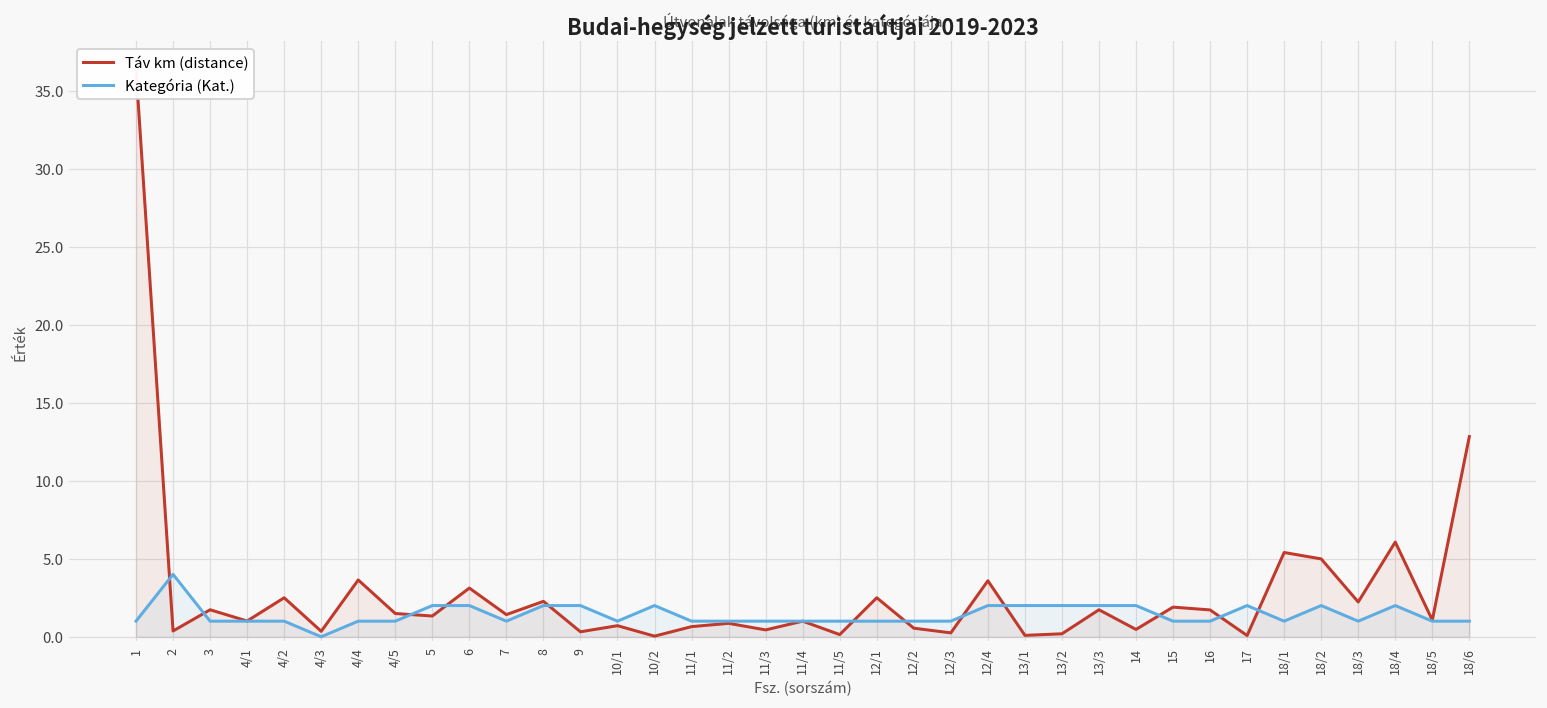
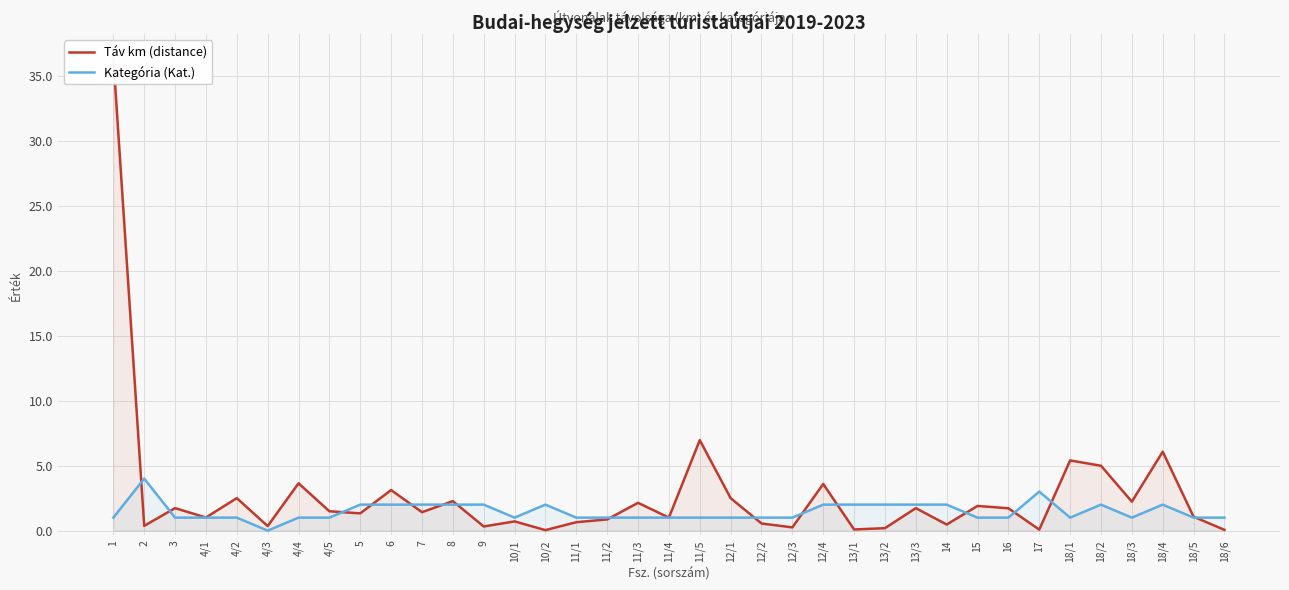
  {
    "Táv km (distance)": {
      "2": 0.4,
      "3": 1.7,
      "4/2": 2.5,
      "4/3": 0.4,
      "4/4": 3.6,
      "4/5": 1.5,
      "5": 1.3,
      "6": 3.1,
      "7": 1.4,
      "8": 2.3,
      "9": 0.3,
      "10/1": 0.7,
      "10/2": 0.0,
      "11/1": 0.7,
-     "11/3": 0.4,
-     "11/5": 0.1,
+     "11/3": 2.1,
+     "11/5": 7.0,
      "12/1": 2.5,
      "12/2": 0.6,
      "12/3": 0.3,
      "12/4": 3.6,
      "13/1": 0.1,
      "13/2": 0.2,
      "13/3": 1.7,
      "14": 0.5,
      "15": 1.9,
      "16": 1.7,
      "17": 0.1,
      "18/1": 5.4,
      "18/2": 5.0,
      "18/3": 2.2,
      "18/4": 6.1,
-     "18/6": 12.8
+     "18/6": 0.1
    },
    "Kategória (Kat.)": {
      "1": 1,
      "2": 4,
      "3": 1,
      "4/2": 1,
      "4/3": 0,
      "4/4": 1,
      "4/5": 1,
      "5": 2,
      "6": 2,
-     "7": 1,
+     "7": 2,
      "8": 2,
      "9": 2,
      "10/1": 1,
      "10/2": 2,
      "11/1": 1,
      "11/3": 1,
      "11/5": 1,
      "12/1": 1,
      "12/2": 1,
      "12/3": 1,
      "12/4": 2,
      "13/1": 2,
      "13/2": 2,
      "13/3": 2,
      "14": 2,
      "15": 1,
      "16": 1,
-     "17": 2,
+     "17": 3,
      "18/1": 1,
      "18/2": 2,
      "18/3": 1,
      "18/4": 2,
      "18/6": 1
    }
  }
